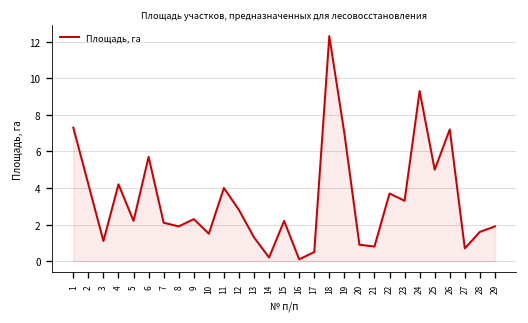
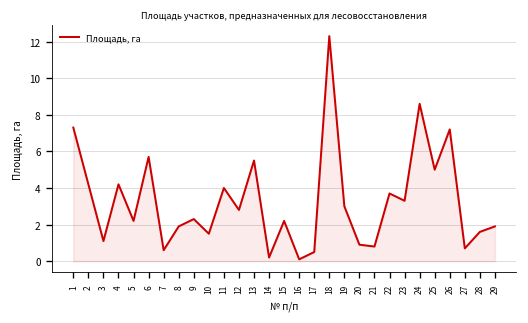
  {
    "1": 7.3,
    "2": 4.2,
    "3": 1.1,
    "4": 4.2,
    "5": 2.2,
    "6": 5.7,
-   "7": 2.1,
+   "7": 0.6,
    "8": 1.9,
    "9": 2.3,
    "10": 1.5,
    "11": 4.0,
    "12": 2.8,
-   "13": 1.3,
+   "13": 5.5,
    "14": 0.2,
    "15": 2.2,
    "16": 0.1,
    "17": 0.5,
    "18": 12.3,
-   "19": 7,
+   "19": 3,
    "20": 0.9,
    "21": 0.8,
    "22": 3.7,
    "23": 3.3,
-   "24": 9.3,
+   "24": 8.6,
    "25": 5.0,
    "26": 7.2,
    "27": 0.7,
    "28": 1.6,
    "29": 1.9
  }
